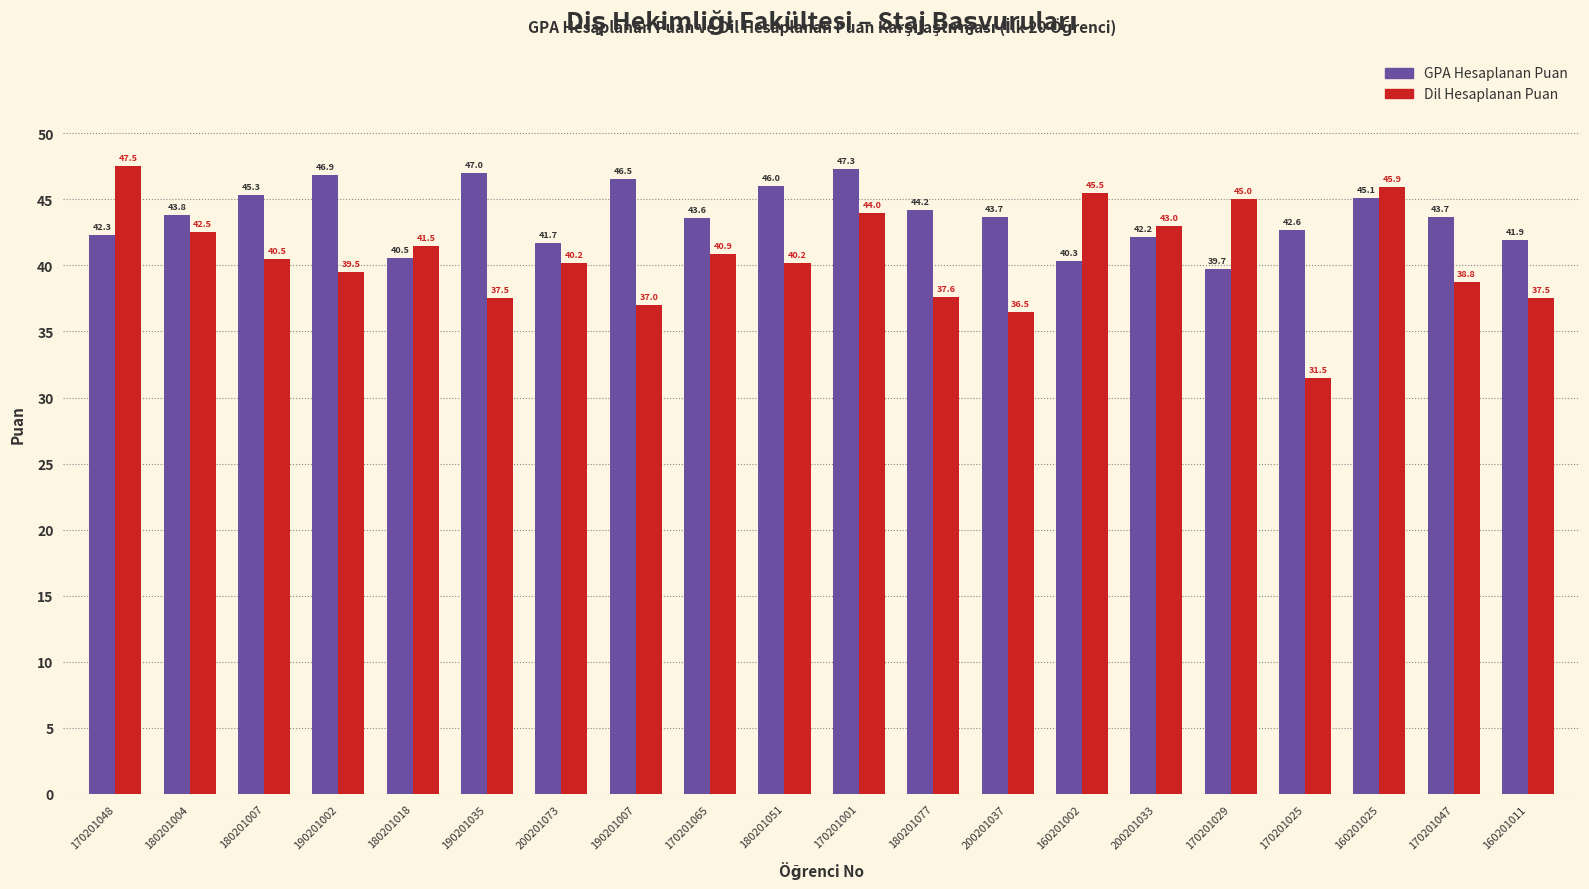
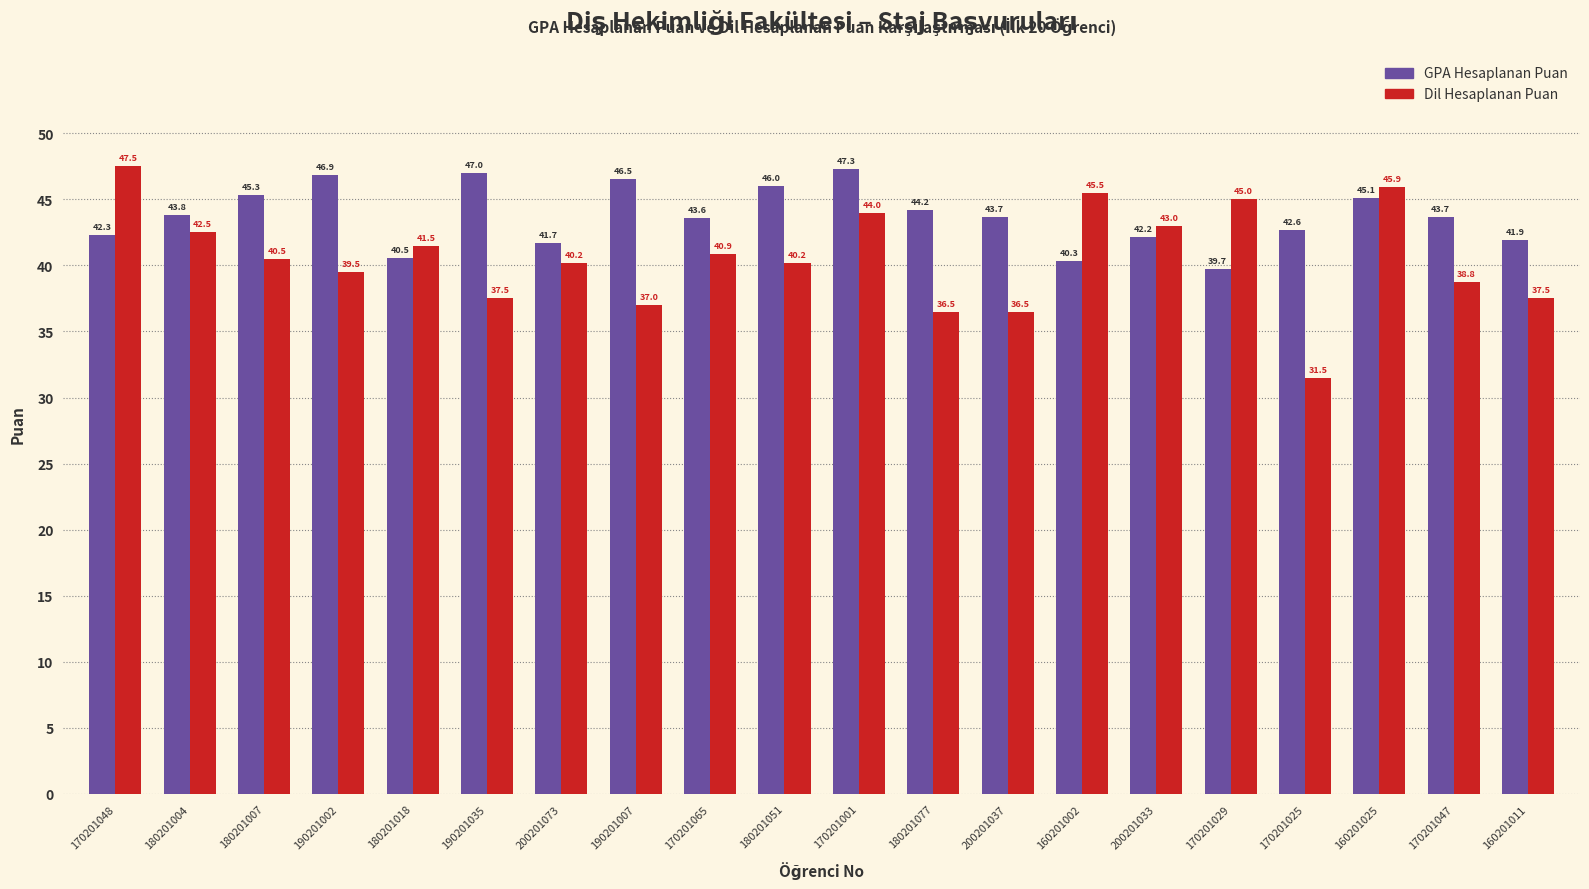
  {
    "GPA Hesaplanan Puan": {
      "170201048": 42.3,
      "180201004": 43.8,
      "180201007": 45.3,
      "190201002": 46.9,
      "180201018": 40.5,
      "190201035": 47.0,
      "200201073": 41.7,
      "190201007": 46.5,
      "170201065": 43.6,
      "180201051": 46.0,
      "170201001": 47.3,
      "180201077": 44.2,
      "200201037": 43.7,
      "160201002": 40.3,
      "200201033": 42.2,
      "170201029": 39.7,
      "170201025": 42.6,
      "160201025": 45.1,
      "170201047": 43.7,
      "160201011": 41.9
    },
    "Dil Hesaplanan Puan": {
      "170201048": 47.5,
      "180201004": 42.5,
      "180201007": 40.5,
      "190201002": 39.5,
      "180201018": 41.5,
      "190201035": 37.5,
      "200201073": 40.2,
      "190201007": 37.0,
      "170201065": 40.9,
      "180201051": 40.2,
      "170201001": 44.0,
-     "180201077": 37.6,
+     "180201077": 36.5,
      "200201037": 36.5,
      "160201002": 45.5,
      "200201033": 43.0,
      "170201029": 45.0,
      "170201025": 31.5,
      "160201025": 45.9,
      "170201047": 38.8,
      "160201011": 37.5
    }
  }
